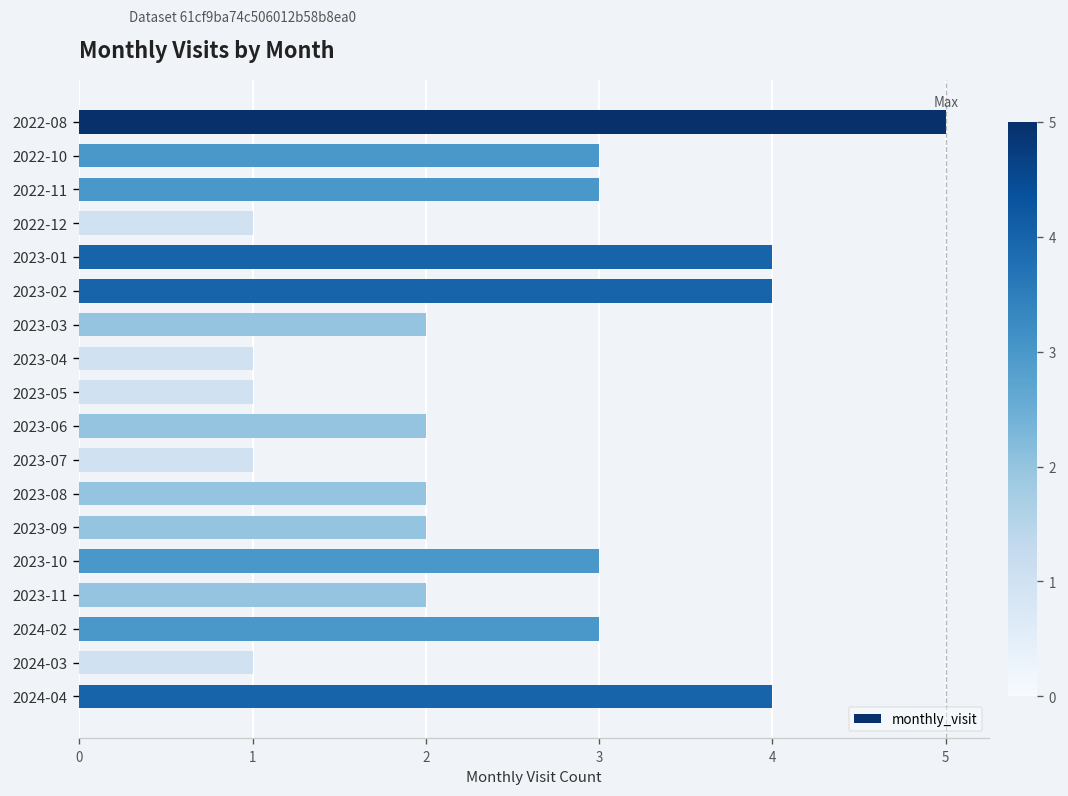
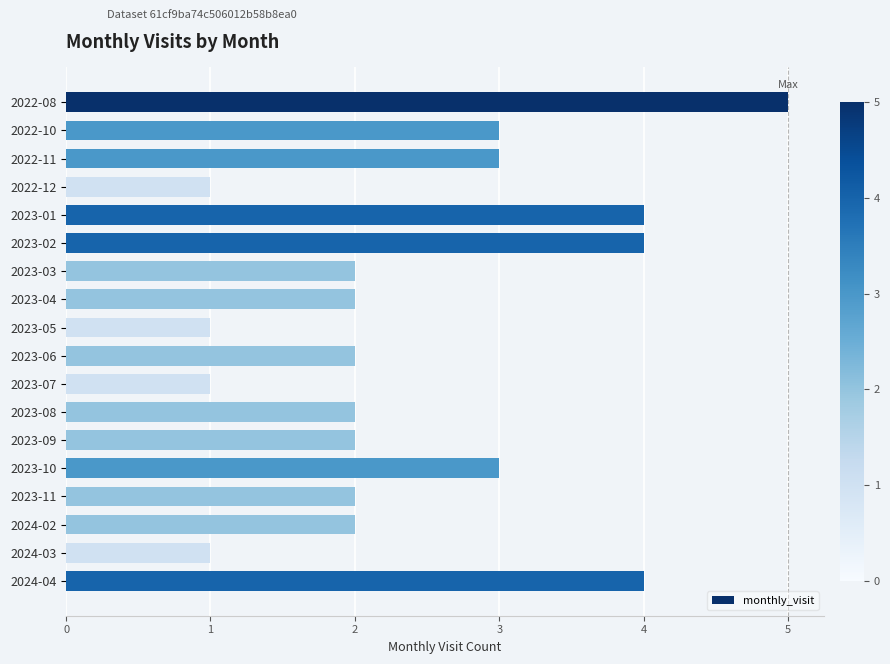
  {
    "2022-08": 5,
    "2022-10": 3,
    "2022-11": 3,
    "2022-12": 1,
    "2023-01": 4,
    "2023-02": 4,
    "2023-03": 2,
-   "2023-04": 1,
+   "2023-04": 2,
    "2023-05": 1,
    "2023-06": 2,
    "2023-07": 1,
    "2023-08": 2,
    "2023-09": 2,
    "2023-10": 3,
    "2023-11": 2,
-   "2024-02": 3,
+   "2024-02": 2,
    "2024-03": 1,
    "2024-04": 4
  }
